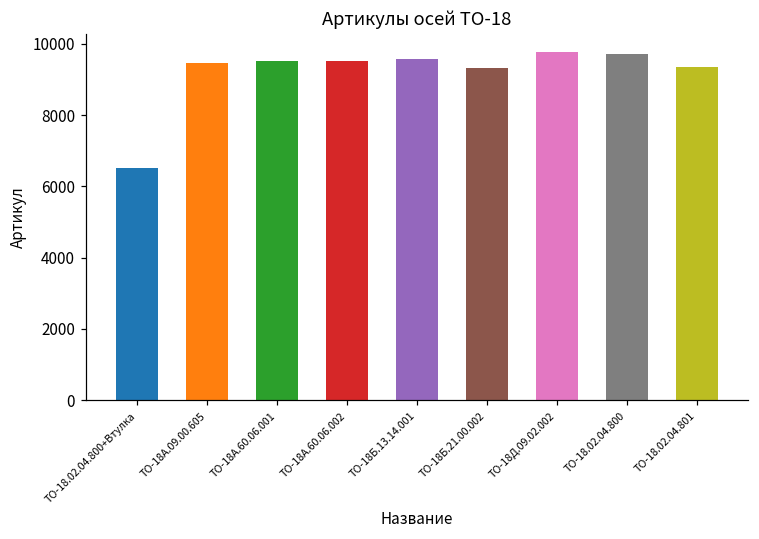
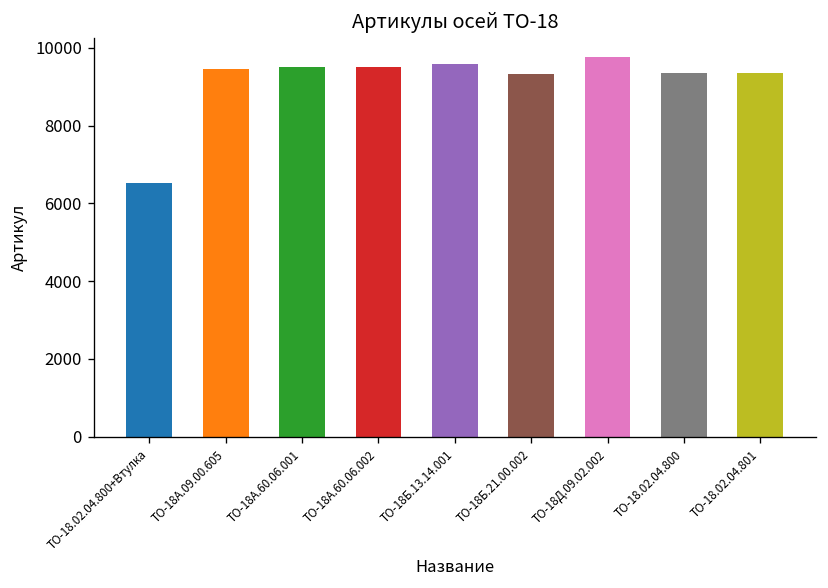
  {
    "ТО-18.02.04.800+Втулка": 6500,
    "ТО-18А.09.00.605": 9500,
    "ТО-18А.60.06.001": 9500,
    "ТО-18А.60.06.002": 9500,
    "ТО-18Б.13.14.001": 9600,
    "ТО-18Б.21.00.002": 9300,
    "ТО-18Д.09.02.002": 9800,
-   "ТО-18.02.04.800": 9700,
+   "ТО-18.02.04.800": 9400,
    "ТО-18.02.04.801": 9400
  }
